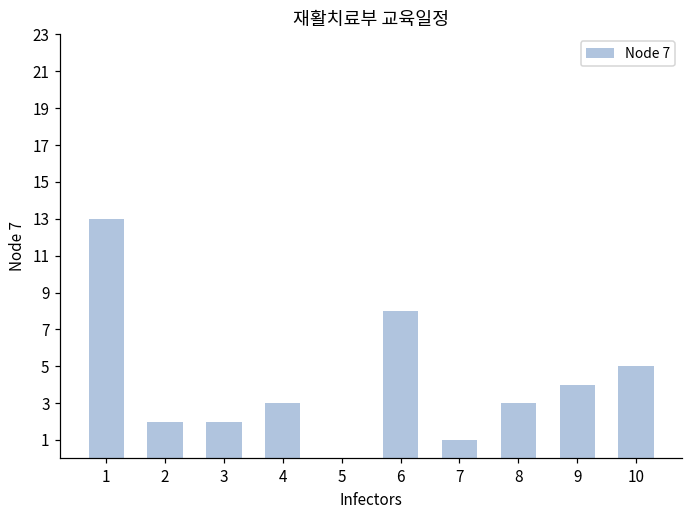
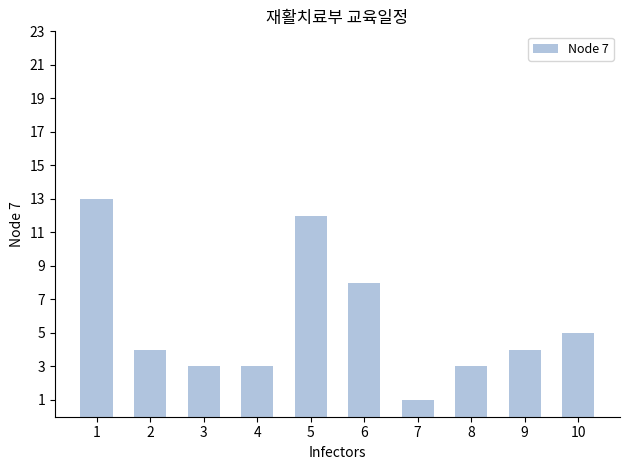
  {
    "1": 13,
-   "2": 2,
-   "3": 2,
+   "2": 4,
+   "3": 3,
    "4": 3,
-   "5": 0,
+   "5": 12,
    "6": 8,
    "7": 1,
    "8": 3,
    "9": 4,
    "10": 5
  }
